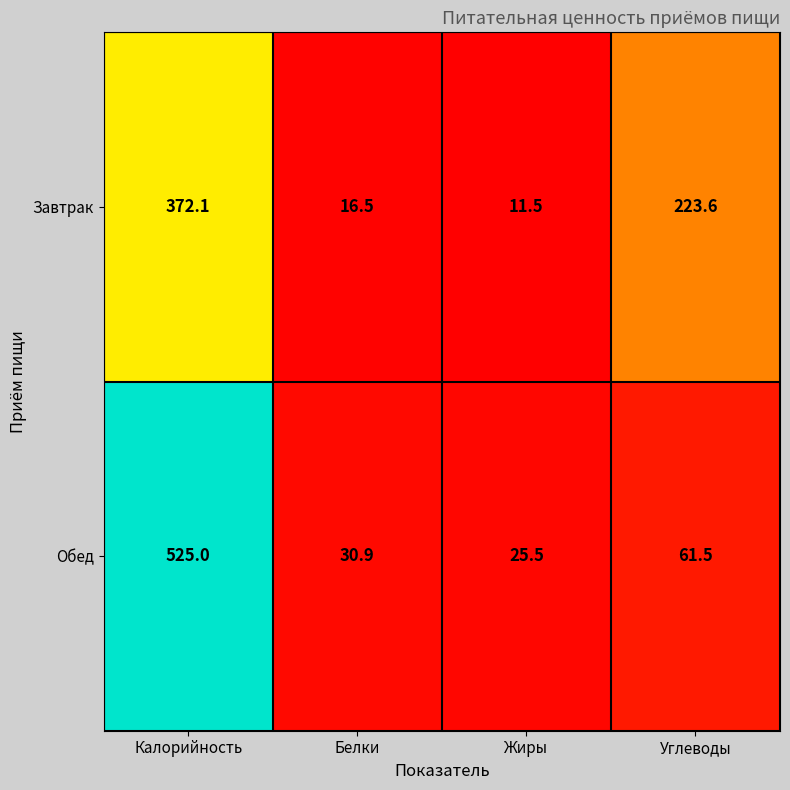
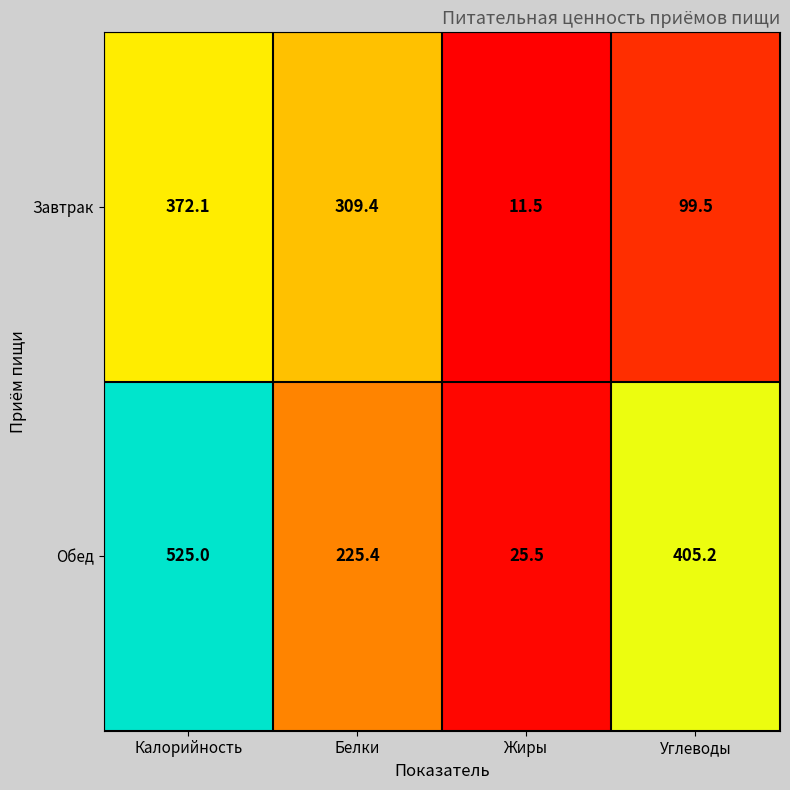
  {
    "Завтрак": {
      "Калорийность": 372.1,
-     "Белки": 16.5,
+     "Белки": 309.4,
      "Жиры": 11.5,
-     "Углеводы": 223.6
+     "Углеводы": 99.5
    },
    "Обед": {
      "Калорийность": 525.0,
-     "Белки": 30.9,
+     "Белки": 225.4,
      "Жиры": 25.5,
-     "Углеводы": 61.5
+     "Углеводы": 405.2
    }
  }
